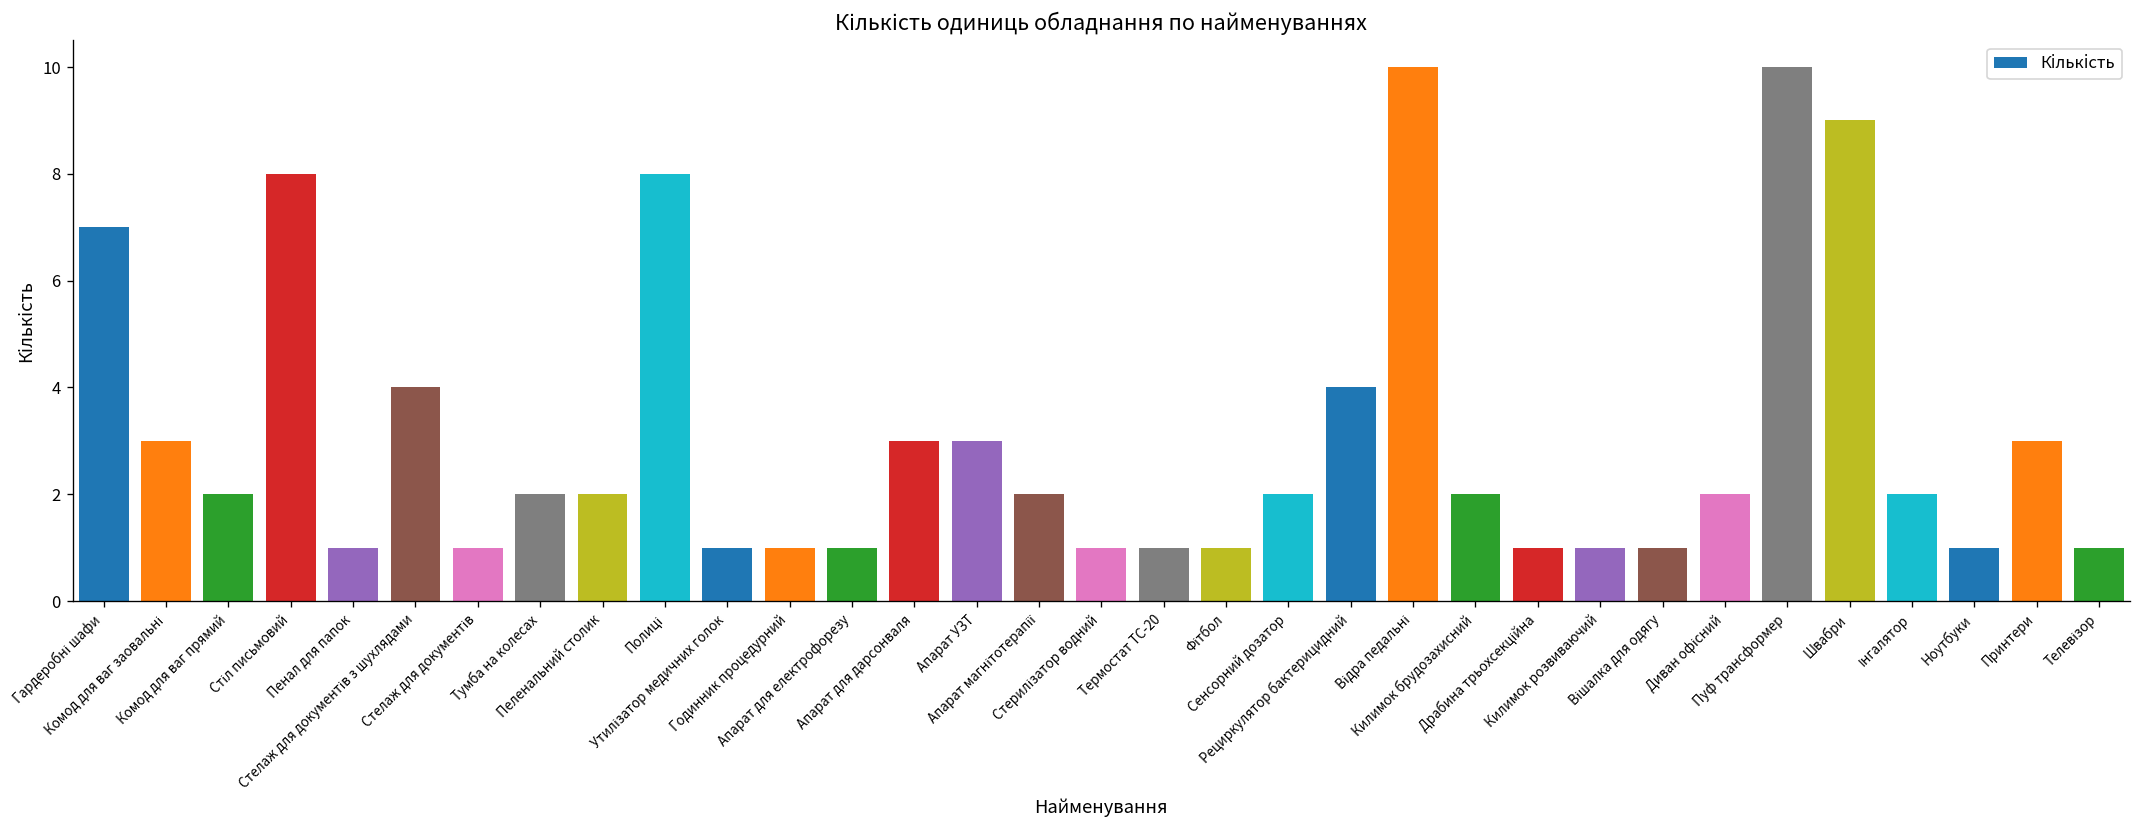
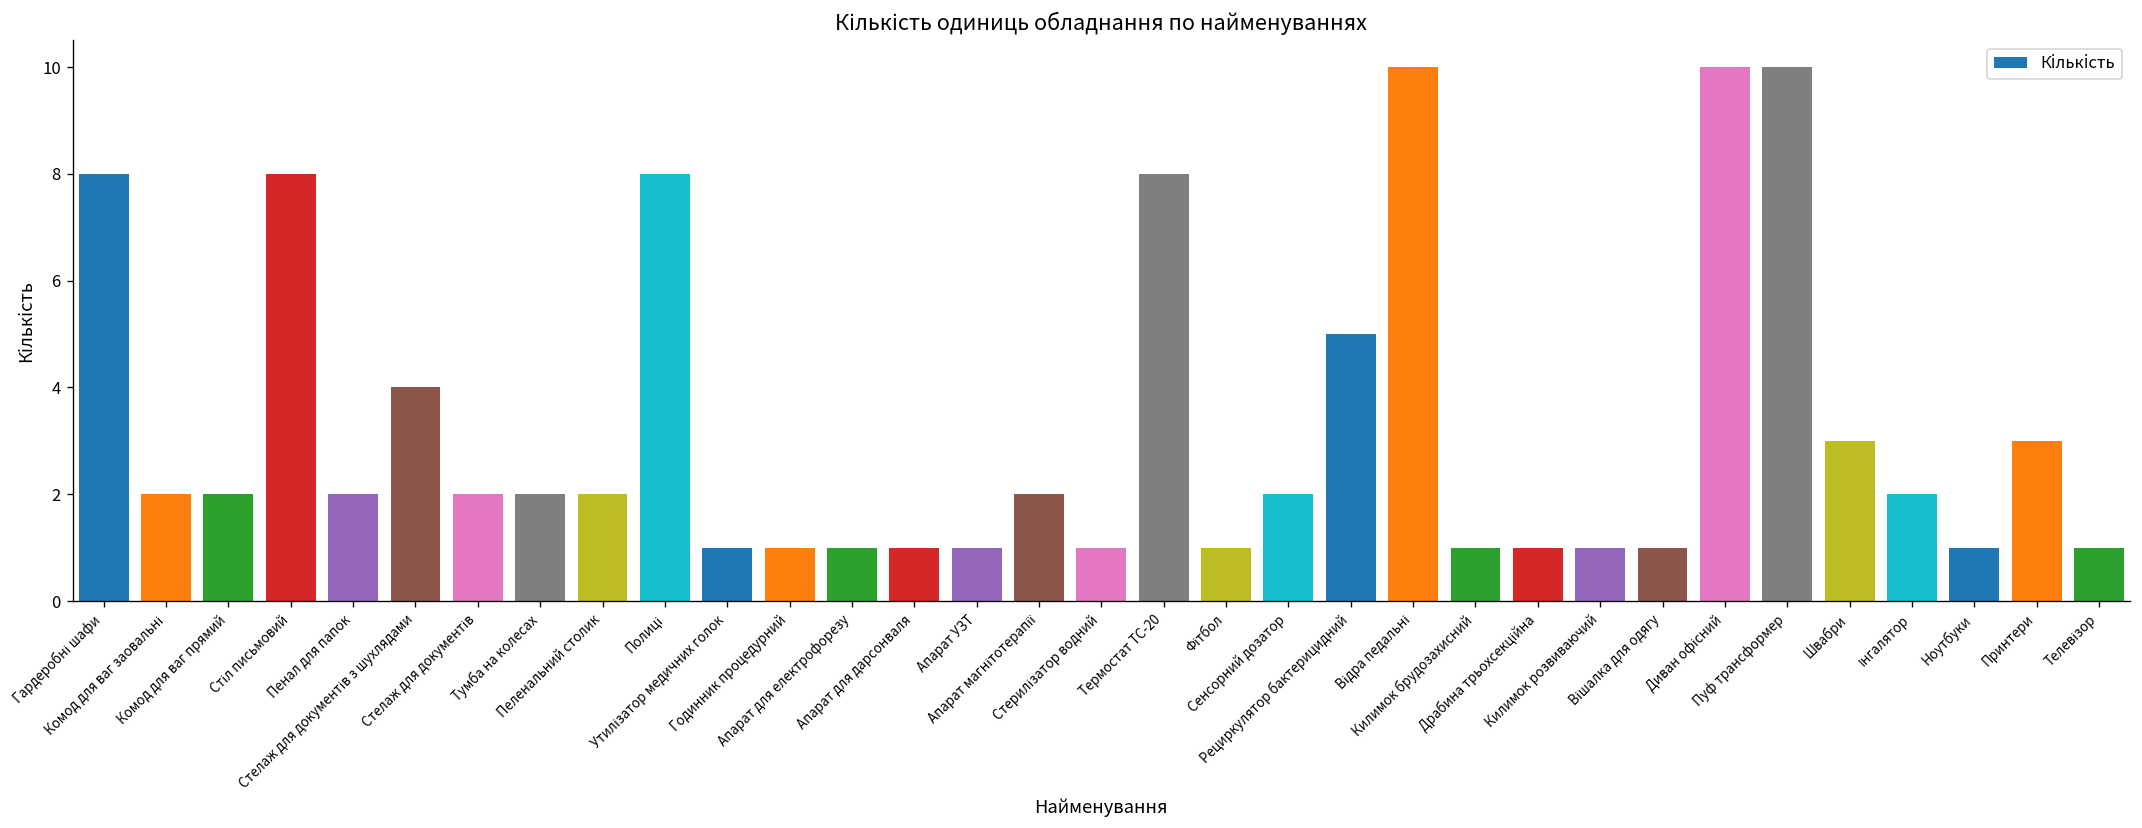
  {
-   "Гардеробні шафи": 7,
-   "Комод для ваг заовальні": 3,
+   "Гардеробні шафи": 8,
+   "Комод для ваг заовальні": 2,
    "Комод для ваг прямий": 2,
    "Стіл письмовий": 8,
-   "Пенал для папок": 1,
+   "Пенал для папок": 2,
    "Стелаж для документів з шухлядами": 4,
-   "Стелаж для документів": 1,
+   "Стелаж для документів": 2,
    "Тумба на колесах": 2,
    "Пеленальний столик": 2,
    "Полиці": 8,
    "Утилізатор медичних голок": 1,
    "Годинник процедурний": 1,
    "Апарат для електрофорезу": 1,
-   "Апарат для дарсонваля": 3,
-   "Апарат УЗТ": 3,
+   "Апарат для дарсонваля": 1,
+   "Апарат УЗТ": 1,
    "Апарат магнітотерапії": 2,
    "Стерилізатор водний": 1,
-   "Термостат ТС-20": 1,
+   "Термостат ТС-20": 8,
    "Фітбол": 1,
    "Сенсорний дозатор": 2,
-   "Рециркулятор бактерицидний": 4,
+   "Рециркулятор бактерицидний": 5,
    "Відра педальні": 10,
-   "Килимок брудозахисний": 2,
+   "Килимок брудозахисний": 1,
    "Драбина трьохсекційна": 1,
    "Килимок розвиваючий": 1,
    "Вішалка для одягу": 1,
-   "Диван офісний": 2,
+   "Диван офісний": 10,
    "Пуф трансформер": 10,
-   "Швабри": 9,
+   "Швабри": 3,
    "Інгалятор": 2,
    "Ноутбуки": 1,
    "Принтери": 3,
    "Телевізор": 1
  }
